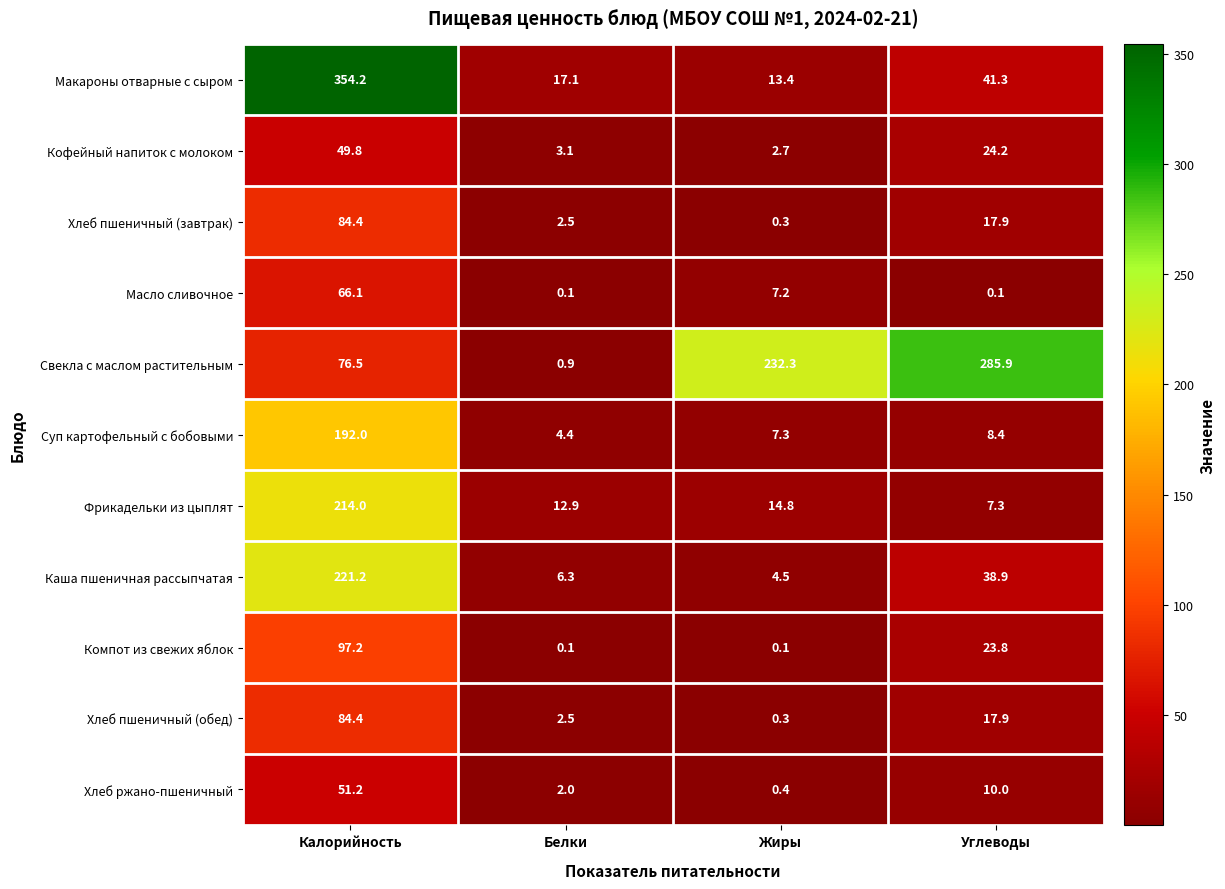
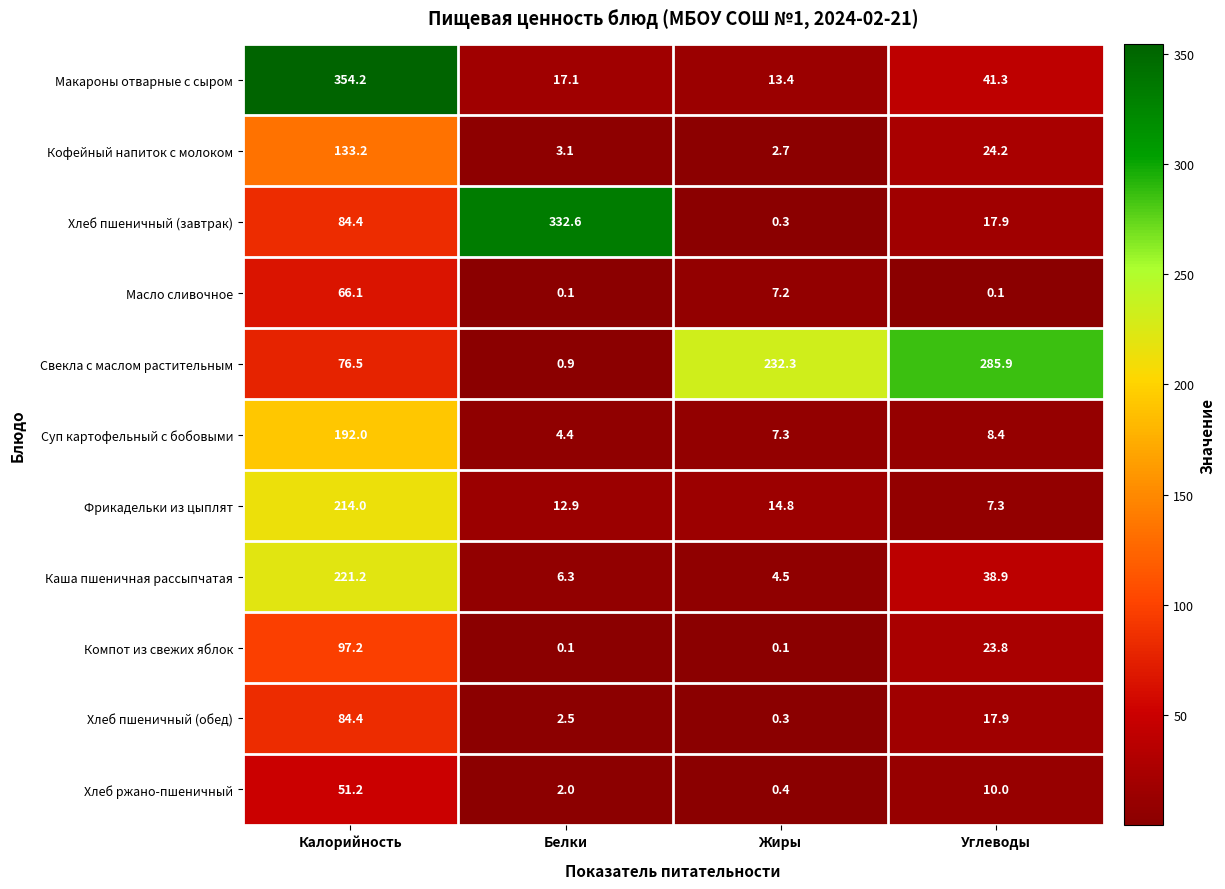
  {
    "Макароны отварные с сыром": {
      "Калорийность": 354.2,
      "Белки": 17.1,
      "Жиры": 13.4,
      "Углеводы": 41.3
    },
    "Кофейный напиток с молоком": {
-     "Калорийность": 49.8,
+     "Калорийность": 133.2,
      "Белки": 3.1,
      "Жиры": 2.7,
      "Углеводы": 24.2
    },
    "Хлеб пшеничный (завтрак)": {
      "Калорийность": 84.4,
-     "Белки": 2.5,
+     "Белки": 332.6,
      "Жиры": 0.3,
      "Углеводы": 17.9
    },
    "Масло сливочное": {
      "Калорийность": 66.1,
      "Белки": 0.1,
      "Жиры": 7.2,
      "Углеводы": 0.1
    },
    "Свекла с маслом растительным": {
      "Калорийность": 76.5,
      "Белки": 0.9,
      "Жиры": 232.3,
      "Углеводы": 285.9
    },
    "Суп картофельный с бобовыми": {
      "Калорийность": 192.0,
      "Белки": 4.4,
      "Жиры": 7.3,
      "Углеводы": 8.4
    },
    "Фрикадельки из цыплят": {
      "Калорийность": 214.0,
      "Белки": 12.9,
      "Жиры": 14.8,
      "Углеводы": 7.3
    },
    "Каша пшеничная рассыпчатая": {
      "Калорийность": 221.2,
      "Белки": 6.3,
      "Жиры": 4.5,
      "Углеводы": 38.9
    },
    "Компот из свежих яблок": {
      "Калорийность": 97.2,
      "Белки": 0.1,
      "Жиры": 0.1,
      "Углеводы": 23.8
    },
    "Хлеб пшеничный (обед)": {
      "Калорийность": 84.4,
      "Белки": 2.5,
      "Жиры": 0.3,
      "Углеводы": 17.9
    },
    "Хлеб ржано-пшеничный": {
      "Калорийность": 51.2,
      "Белки": 2.0,
      "Жиры": 0.4,
      "Углеводы": 10.0
    }
  }
